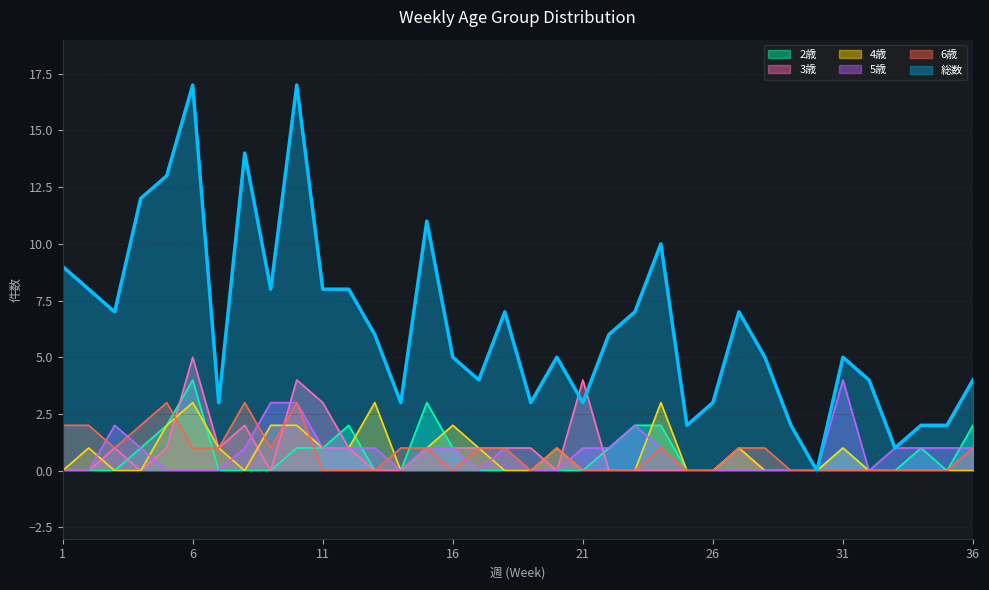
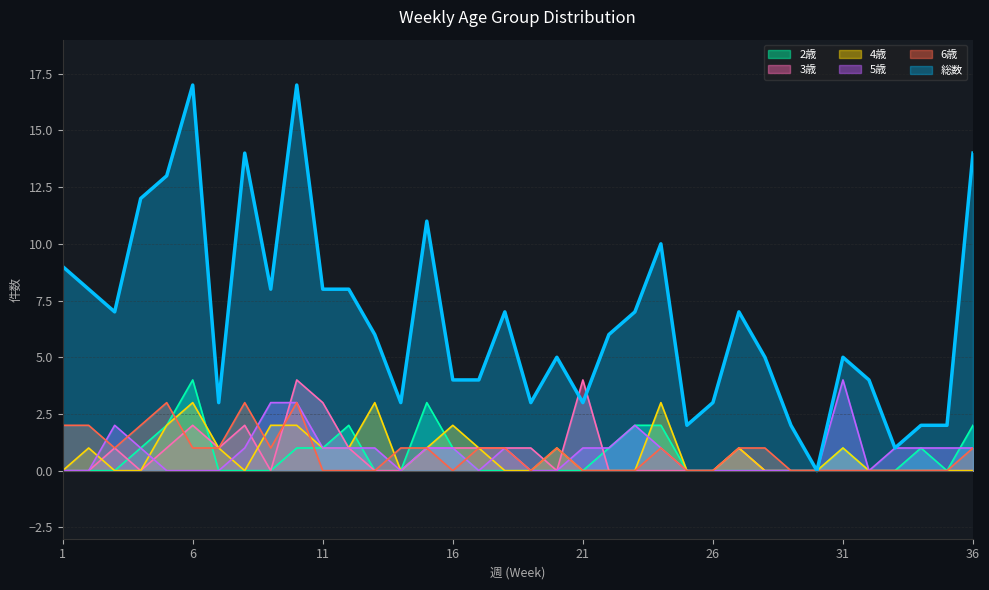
  {
    "2歳": {
      "6": 4,
      "36": 2
    },
    "3歳": {
-     "6": 5,
+     "6": 2,
      "11": 3,
      "21": 4
    },
    "4歳": {
      "6": 3,
      "16": 2
    },
    "5歳": {
      "6": 0,
      "21": 1,
      "31": 4
    },
    "6歳": {
      "1": 2,
      "6": 1,
      "11": 0,
      "16": 0
    },
    "総数": {
      "1": 9,
      "6": 17,
      "11": 8,
-     "16": 5,
+     "16": 4,
      "21": 3,
      "26": 3,
      "31": 5,
-     "36": 4
+     "36": 14
    }
  }
